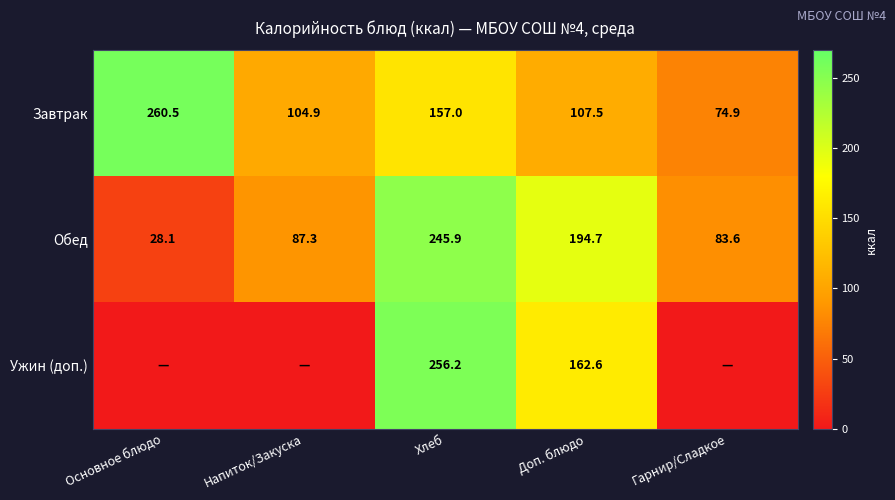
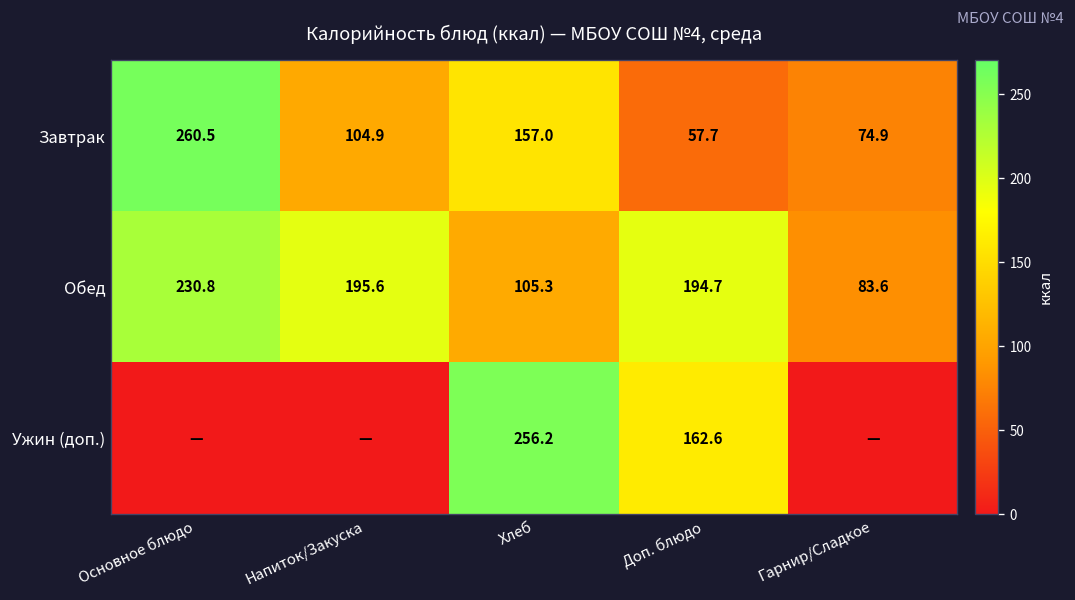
  {
    "Завтрак": {
      "Основное блюдо": 260.5,
      "Напиток/Закуска": 104.9,
      "Хлеб": 157.0,
-     "Доп. блюдо": 107.5,
+     "Доп. блюдо": 57.7,
      "Гарнир/Сладкое": 74.9
    },
    "Обед": {
-     "Основное блюдо": 28.1,
-     "Напиток/Закуска": 87.3,
-     "Хлеб": 245.9,
+     "Основное блюдо": 230.8,
+     "Напиток/Закуска": 195.6,
+     "Хлеб": 105.3,
      "Доп. блюдо": 194.7,
      "Гарнир/Сладкое": 83.6
    },
    "Ужин (доп.)": {
      "Хлеб": 256.2,
      "Доп. блюдо": 162.6
    }
  }
